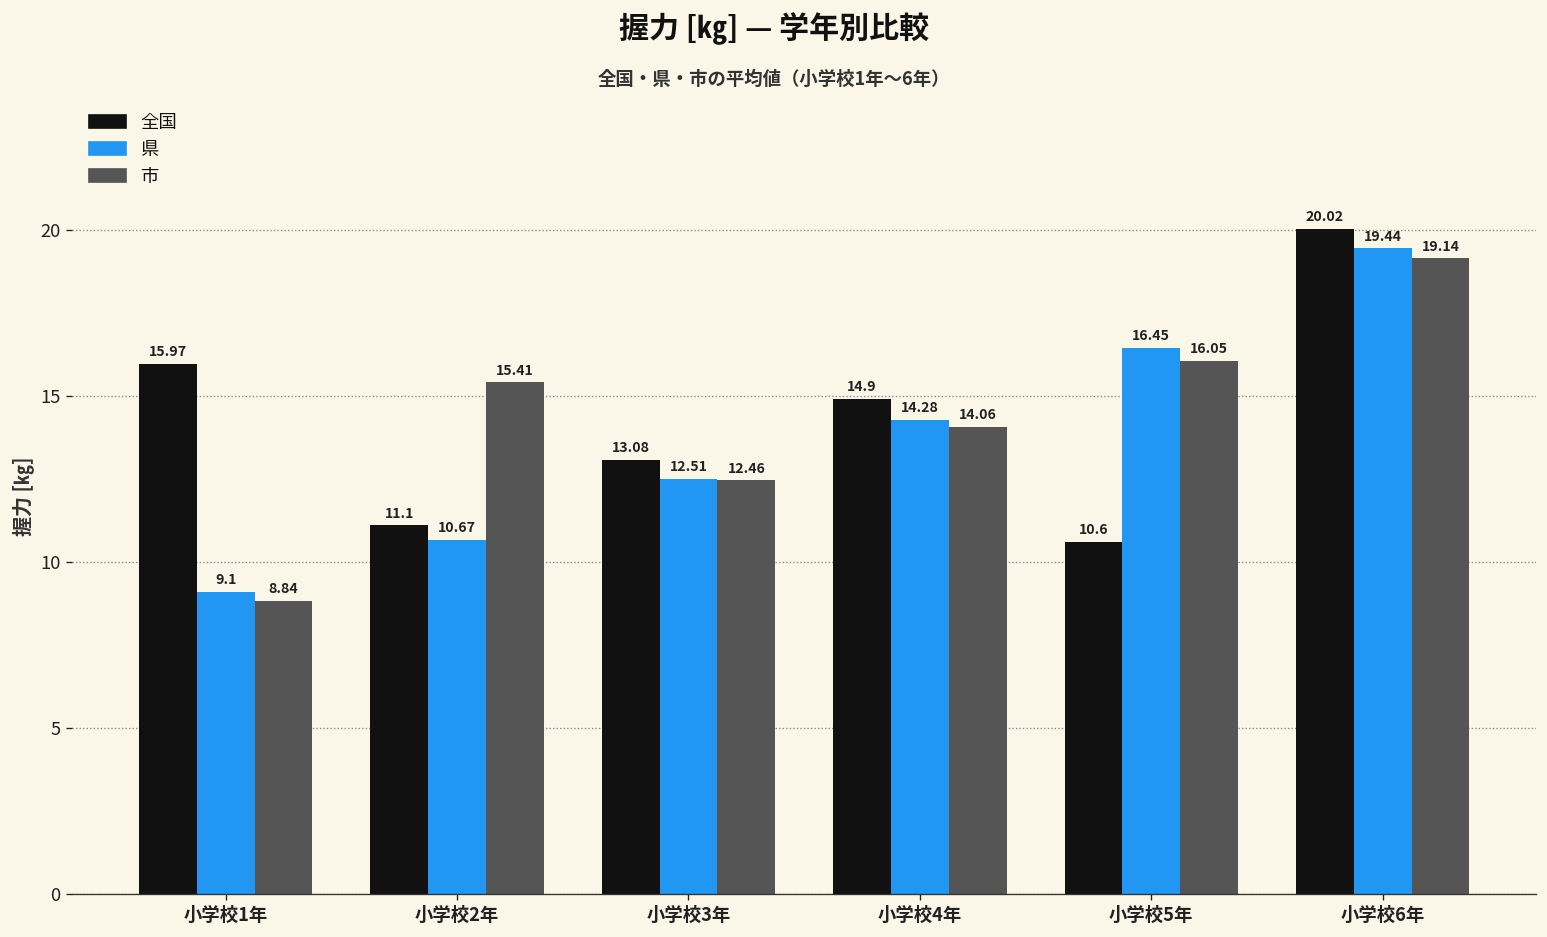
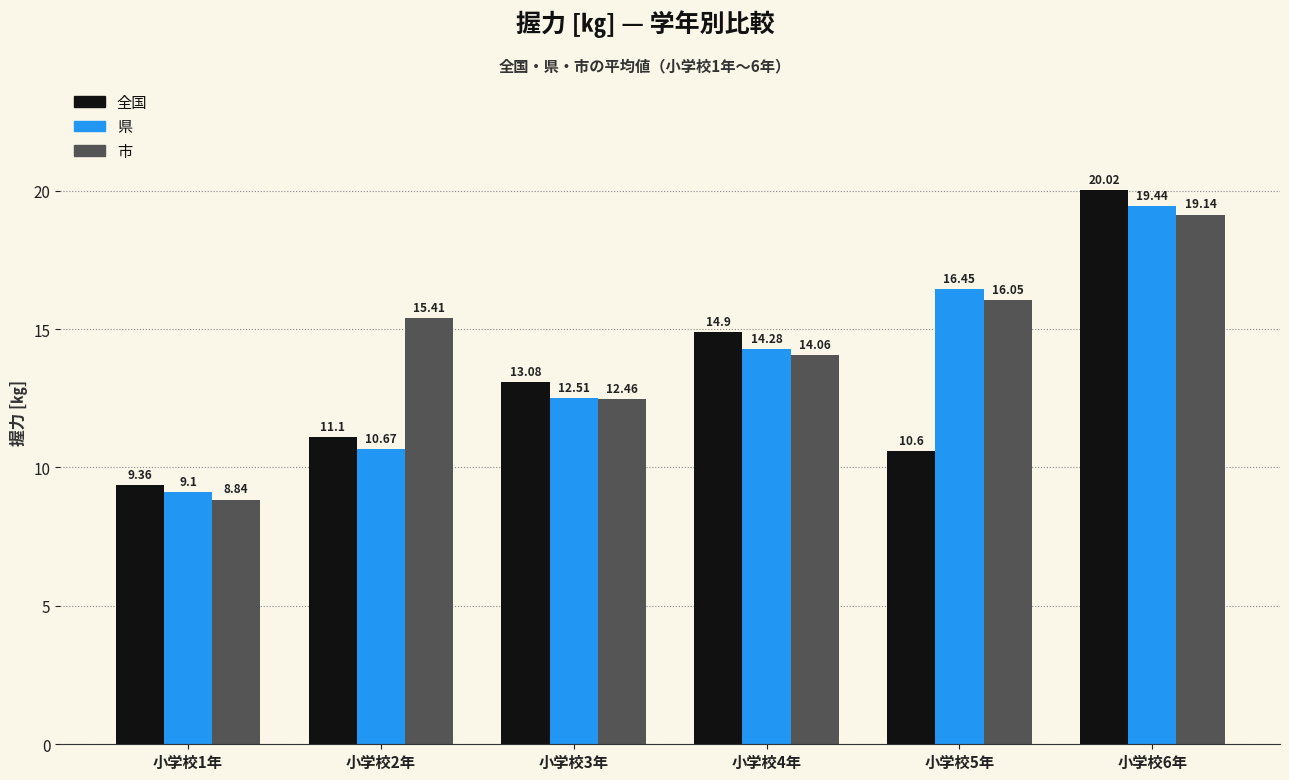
  {
    "全国": {
-     "小学校1年": 15.97,
+     "小学校1年": 9.36,
      "小学校2年": 11.1,
      "小学校3年": 13.08,
      "小学校4年": 14.9,
      "小学校5年": 10.6,
      "小学校6年": 20.02
    },
    "県": {
      "小学校1年": 9.1,
      "小学校2年": 10.67,
      "小学校3年": 12.51,
      "小学校4年": 14.28,
      "小学校5年": 16.45,
      "小学校6年": 19.44
    },
    "市": {
      "小学校1年": 8.84,
      "小学校2年": 15.41,
      "小学校3年": 12.46,
      "小学校4年": 14.06,
      "小学校5年": 16.05,
      "小学校6年": 19.14
    }
  }
